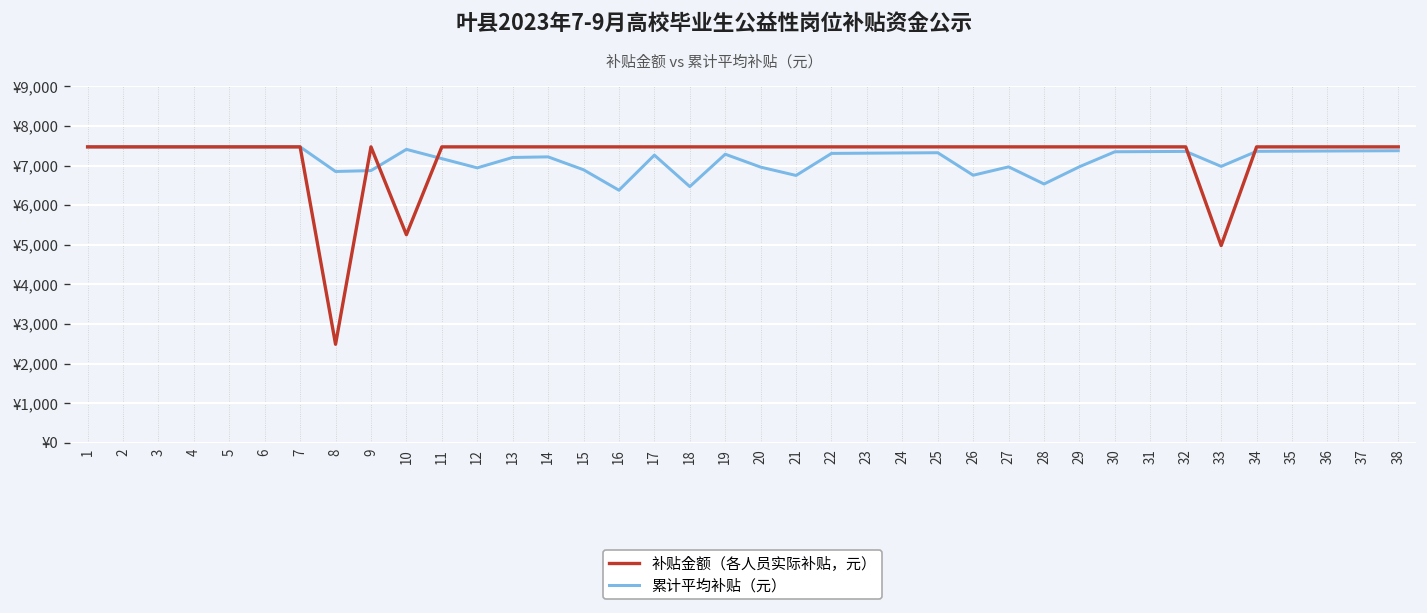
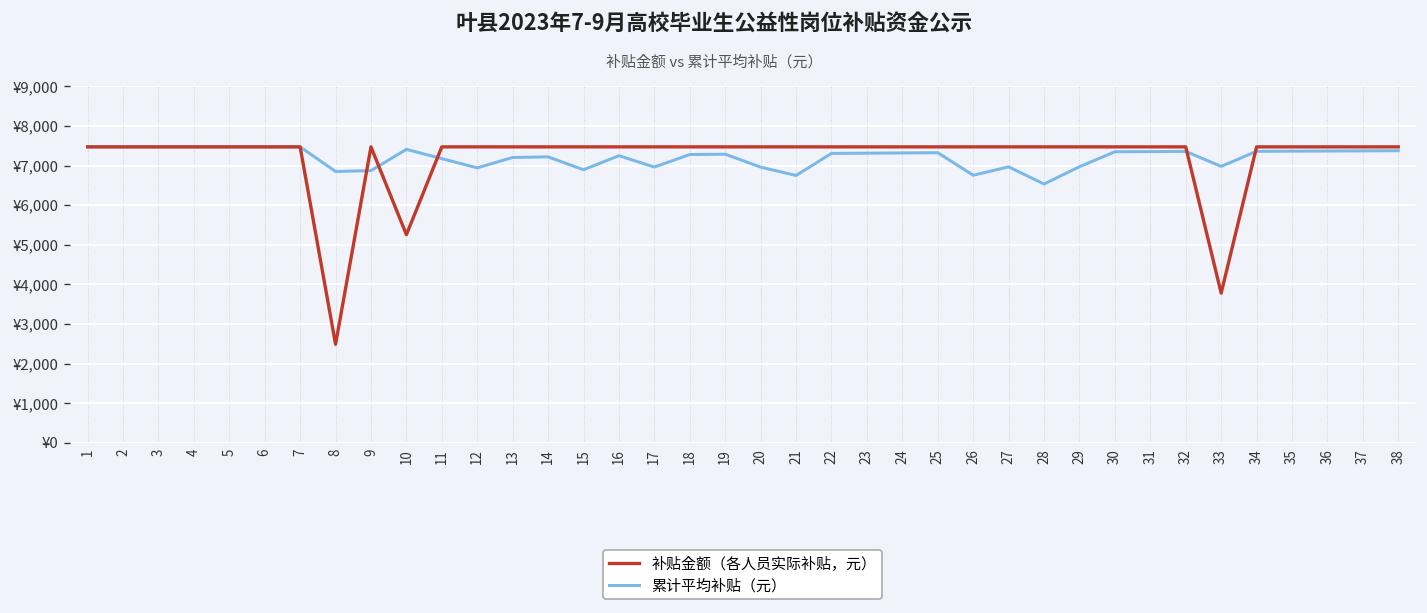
  {
    "补贴金额（各人员实际补贴，元）": {
      "8": "¥2,500",
      "9": "¥7,500",
      "10": "¥5,300",
      "11": "¥7,500",
      "12": "¥7,500",
      "13": "¥7,500",
      "14": "¥7,500",
      "15": "¥7,500",
      "16": "¥7,500",
      "17": "¥7,500",
      "18": "¥7,500",
      "19": "¥7,500",
      "20": "¥7,500",
      "21": "¥7,500",
      "22": "¥7,500",
      "23": "¥7,500",
      "24": "¥7,500",
      "25": "¥7,500",
      "26": "¥7,500",
      "27": "¥7,500",
      "28": "¥7,500",
      "29": "¥7,500",
      "30": "¥7,500",
      "31": "¥7,500",
      "32": "¥7,500",
-     "33": "¥5,000",
+     "33": "¥3,800",
      "34": "¥7,500",
      "35": "¥7,500",
      "36": "¥7,500",
      "37": "¥7,500",
      "38": "¥7,500"
    },
    "累计平均补贴（元）": {
      "8": "¥6,900",
      "9": "¥6,900",
      "10": "¥7,400",
      "11": "¥7,200",
      "12": "¥6,900",
      "13": "¥7,200",
      "14": "¥7,200",
      "15": "¥6,900",
-     "16": "¥6,400",
-     "17": "¥7,300",
-     "18": "¥6,500",
+     "16": "¥7,300",
+     "17": "¥7,000",
+     "18": "¥7,300",
      "19": "¥7,300",
      "20": "¥7,000",
      "21": "¥6,800",
      "22": "¥7,300",
      "23": "¥7,300",
      "24": "¥7,300",
      "25": "¥7,300",
      "26": "¥6,800",
      "27": "¥7,000",
      "28": "¥6,500",
      "29": "¥7,000",
      "30": "¥7,400",
      "31": "¥7,400",
      "32": "¥7,400",
      "33": "¥7,000",
      "34": "¥7,400",
      "35": "¥7,400",
      "36": "¥7,400",
      "37": "¥7,400",
      "38": "¥7,400"
    }
  }
